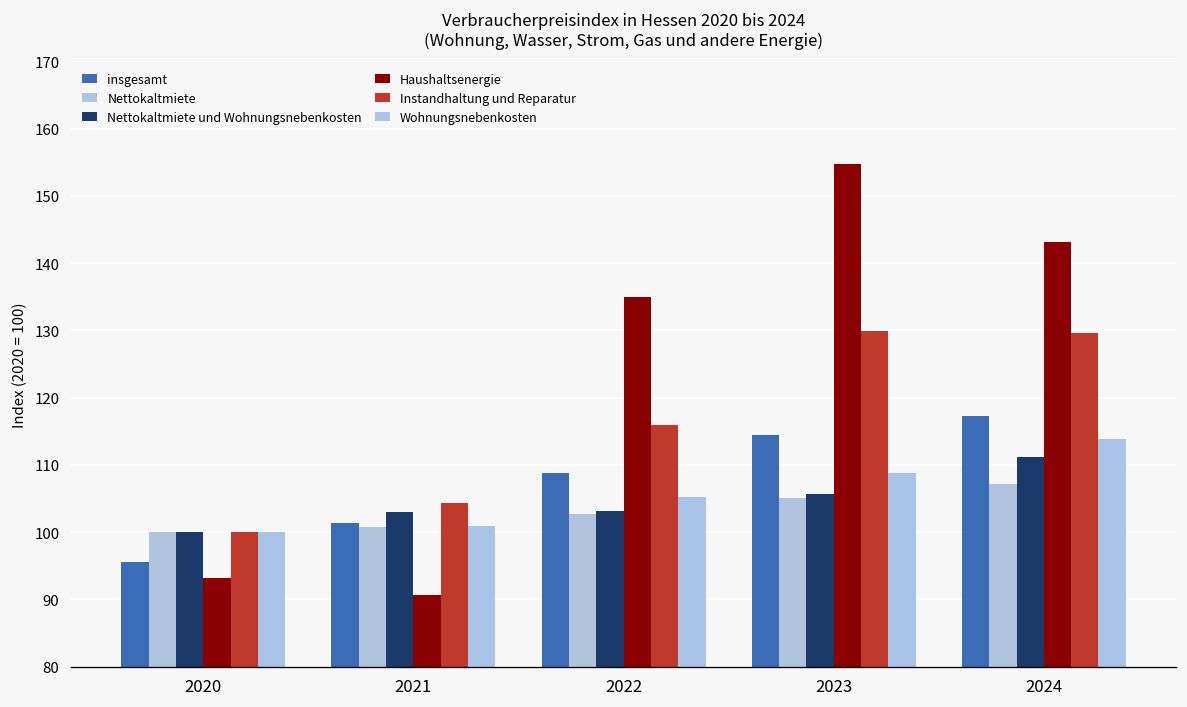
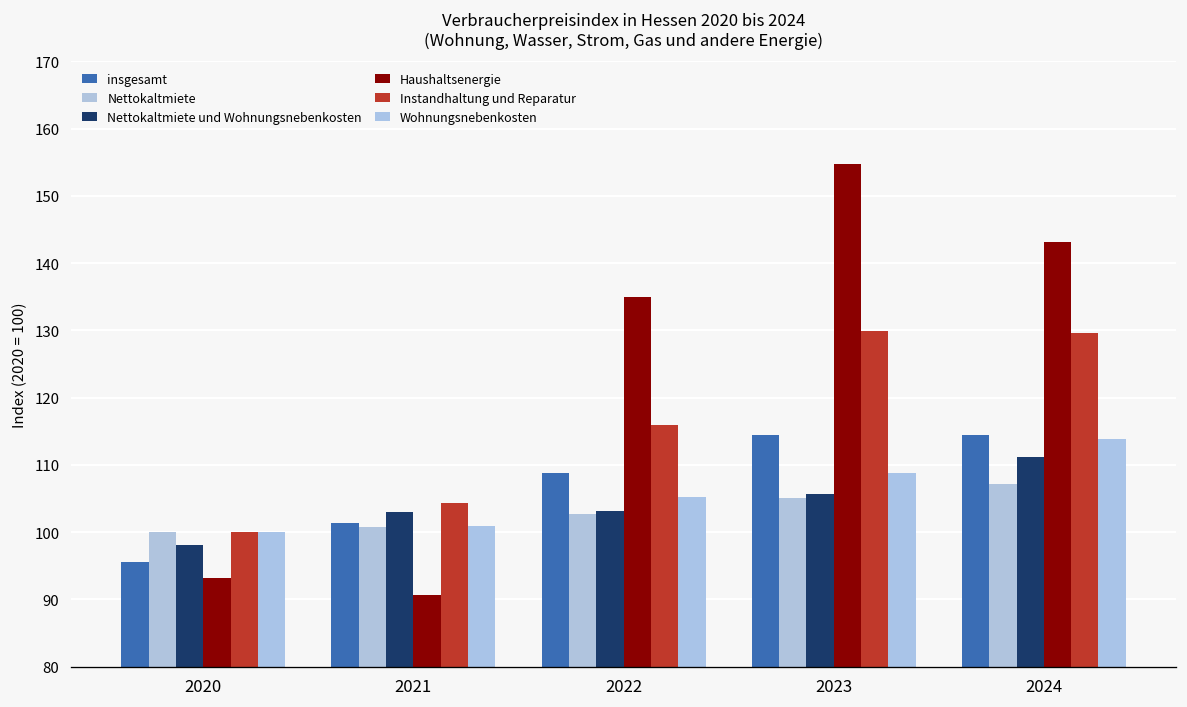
  {
    "insgesamt": {
      "2020": 96,
      "2021": 101,
      "2022": 109,
      "2023": 114,
-     "2024": 117
+     "2024": 115
    },
    "Nettokaltmiete und Wohnungsnebenkosten": {
-     "2020": 100,
+     "2020": 98,
      "2021": 103,
      "2022": 103,
      "2023": 106,
      "2024": 111
    },
    "Haushaltsenergie": {
      "2020": 93,
      "2021": 91,
      "2022": 135,
      "2023": 155,
      "2024": 143
    },
    "Instandhaltung und Reparatur": {
      "2020": 100,
      "2021": 104,
      "2022": 116,
      "2023": 130,
      "2024": 130
    }
  }
